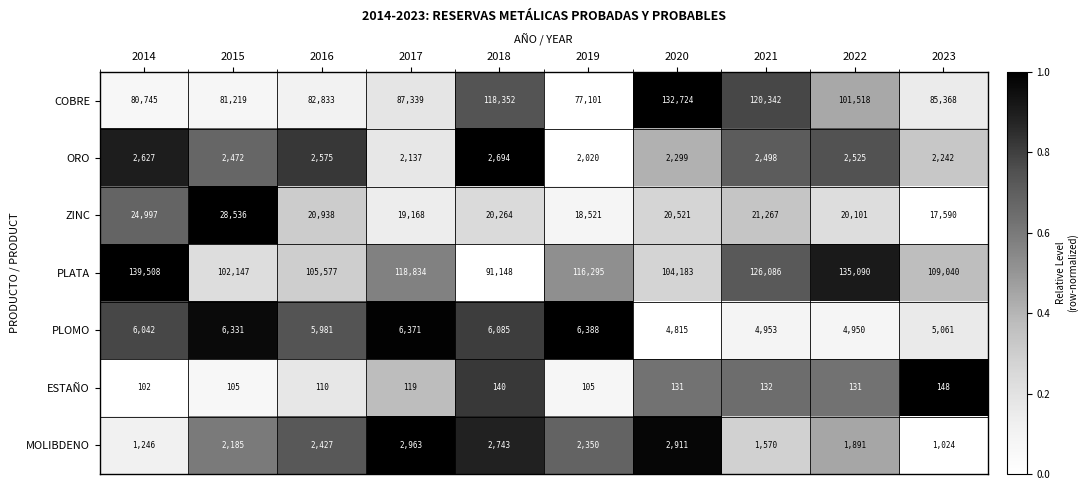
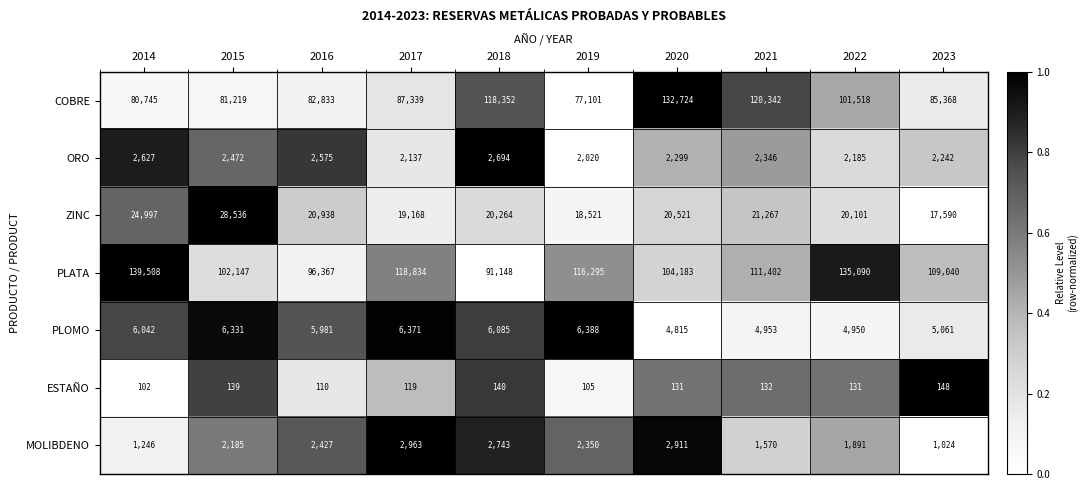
  {
    "COBRE": {
      "2014": "80,745",
      "2015": "81,219",
      "2016": "82,833",
      "2017": "87,339",
      "2018": "118,352",
      "2019": "77,101",
      "2020": "132,724",
      "2021": "120,342",
      "2022": "101,518",
      "2023": "85,368"
    },
    "ORO": {
      "2014": "2,627",
      "2015": "2,472",
      "2016": "2,575",
      "2017": "2,137",
      "2018": "2,694",
      "2019": "2,020",
      "2020": "2,299",
-     "2021": "2,498",
-     "2022": "2,525",
+     "2021": "2,346",
+     "2022": "2,185",
      "2023": "2,242"
    },
    "ZINC": {
      "2014": "24,997",
      "2015": "28,536",
      "2016": "20,938",
      "2017": "19,168",
      "2018": "20,264",
      "2019": "18,521",
      "2020": "20,521",
      "2021": "21,267",
      "2022": "20,101",
      "2023": "17,590"
    },
    "PLATA": {
      "2014": "139,508",
      "2015": "102,147",
-     "2016": "105,577",
+     "2016": "96,367",
      "2017": "118,834",
      "2018": "91,148",
      "2019": "116,295",
      "2020": "104,183",
-     "2021": "126,086",
+     "2021": "111,402",
      "2022": "135,090",
      "2023": "109,040"
    },
    "PLOMO": {
      "2014": "6,042",
      "2015": "6,331",
      "2016": "5,981",
      "2017": "6,371",
      "2018": "6,085",
      "2019": "6,388",
      "2020": "4,815",
      "2021": "4,953",
      "2022": "4,950",
      "2023": "5,061"
    },
    "ESTAÑO": {
      "2014": "102",
-     "2015": "105",
+     "2015": "139",
      "2016": "110",
      "2017": "119",
      "2018": "140",
      "2019": "105",
      "2020": "131",
      "2021": "132",
      "2022": "131",
      "2023": "148"
    },
    "MOLIBDENO": {
      "2014": "1,246",
      "2015": "2,185",
      "2016": "2,427",
      "2017": "2,963",
      "2018": "2,743",
      "2019": "2,350",
      "2020": "2,911",
      "2021": "1,570",
      "2022": "1,891",
      "2023": "1,024"
    }
  }
